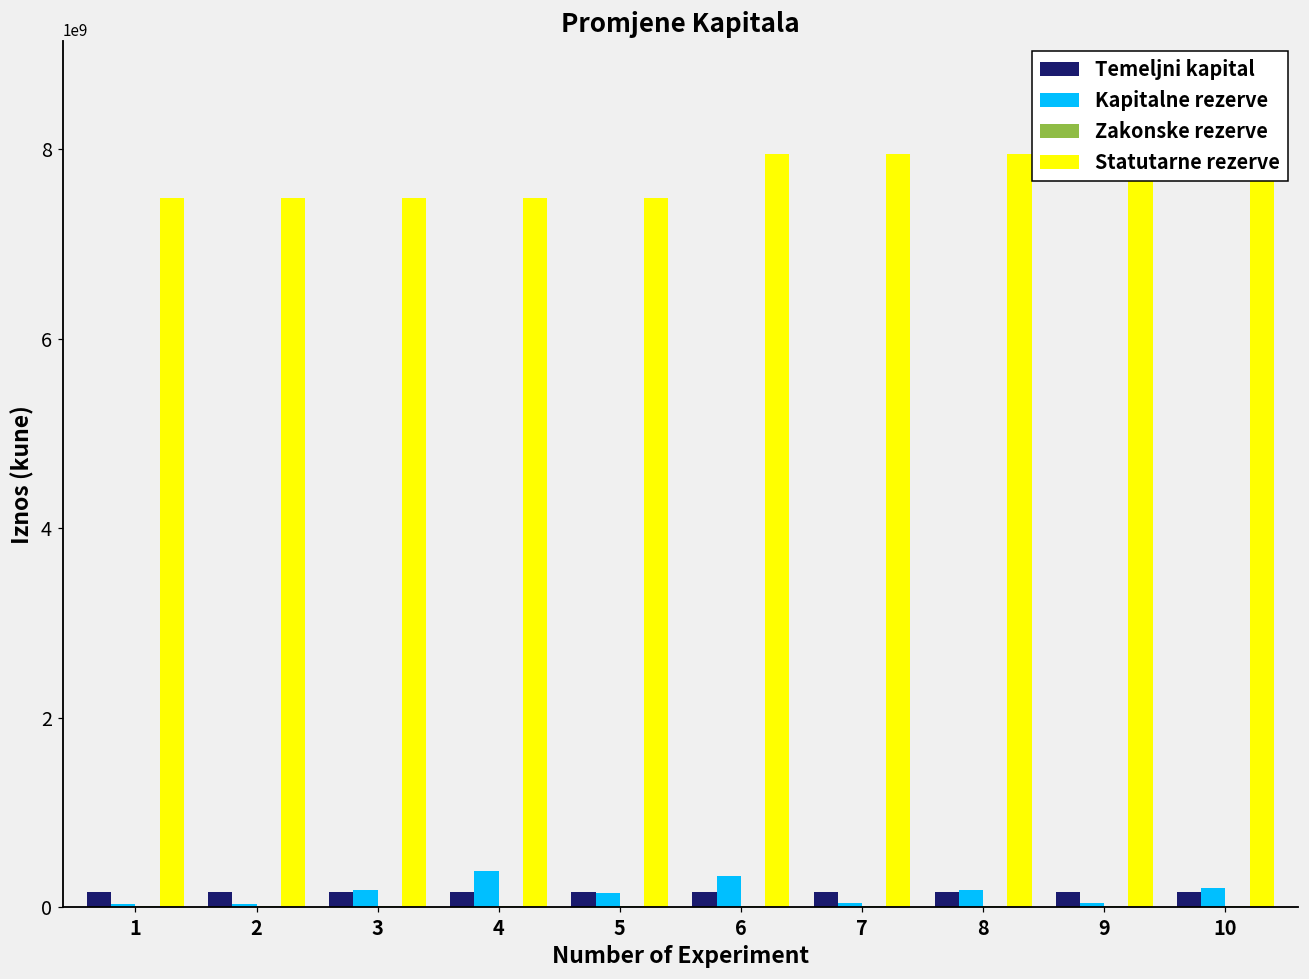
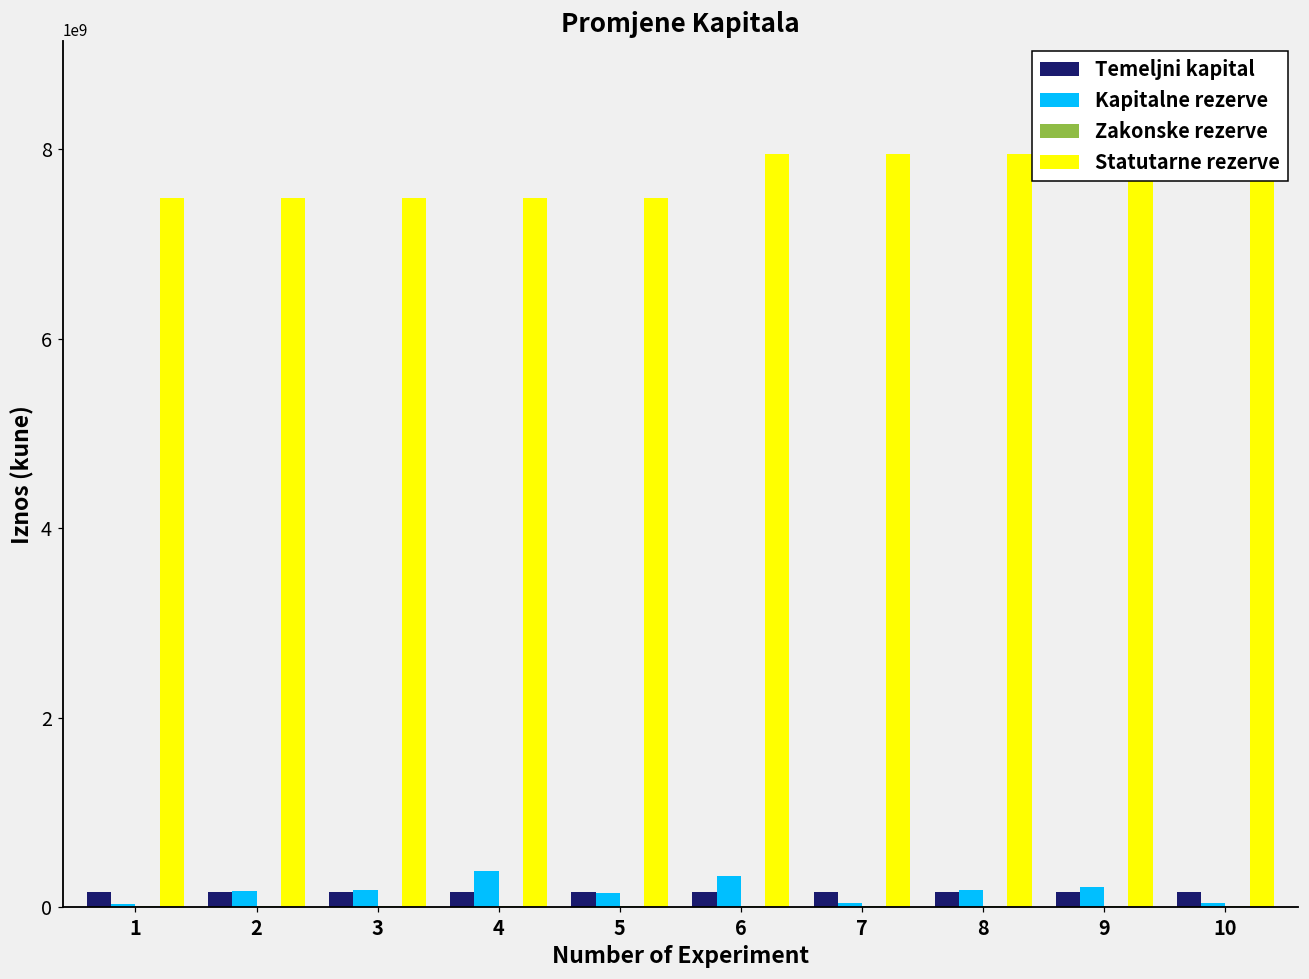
  {
    "Temeljni kapital": {
      "1": 200000000,
      "2": 200000000,
      "3": 200000000,
      "4": 200000000,
      "5": 200000000,
      "6": 200000000,
      "7": 200000000,
      "8": 200000000,
      "9": 200000000,
      "10": 200000000
    },
    "Kapitalne rezerve": {
      "1": 0,
-     "2": 0,
+     "2": 200000000,
      "3": 200000000,
      "4": 400000000,
      "5": 200000000,
      "6": 300000000,
      "7": 0,
      "8": 200000000,
-     "9": 0,
-     "10": 200000000
+     "9": 200000000,
+     "10": 0
    },
    "Statutarne rezerve": {
      "1": 7500000000,
      "2": 7500000000,
      "3": 7500000000,
      "4": 7500000000,
      "5": 7500000000,
      "6": 7900000000,
      "7": 7900000000,
      "8": 7900000000
    }
  }
